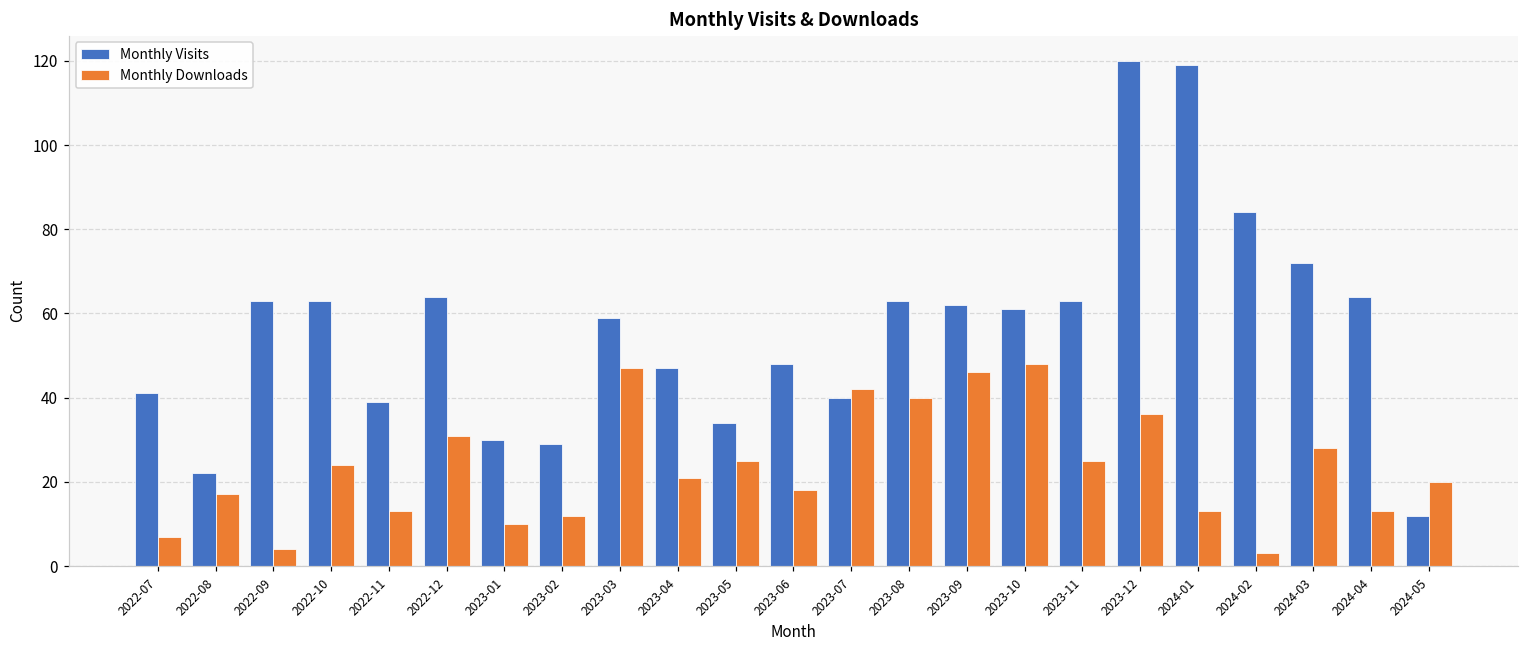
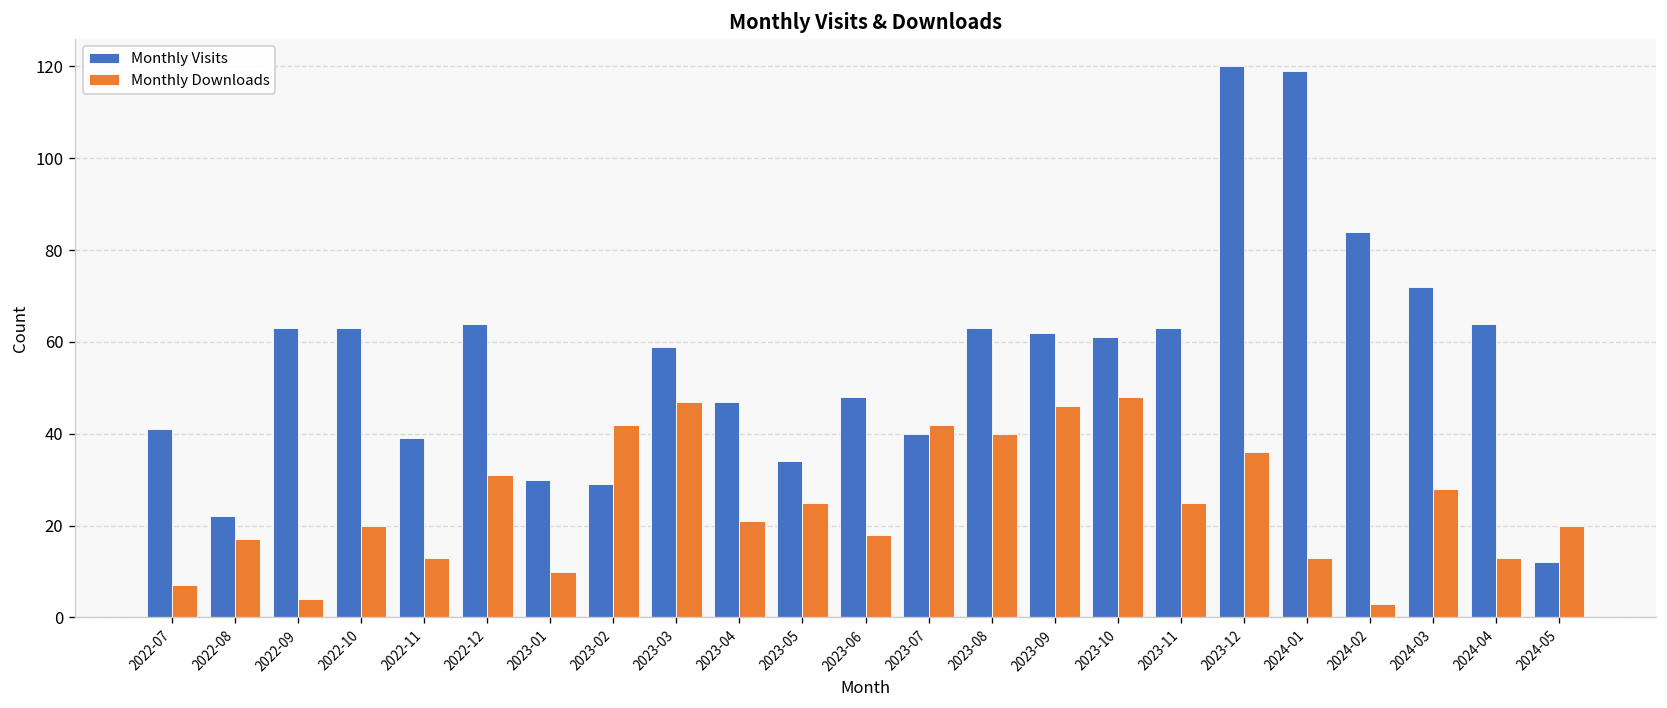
  {
    "Monthly Visits": {
      "2022-07": 41,
      "2022-08": 22,
      "2022-09": 63,
      "2022-10": 63,
      "2022-11": 39,
      "2022-12": 64,
      "2023-01": 30,
      "2023-02": 29,
      "2023-03": 59,
      "2023-04": 47,
      "2023-05": 34,
      "2023-06": 48,
      "2023-07": 40,
      "2023-08": 63,
      "2023-09": 62,
      "2023-10": 61,
      "2023-11": 63,
      "2023-12": 120,
      "2024-01": 119,
      "2024-02": 84,
      "2024-03": 72,
      "2024-04": 64,
      "2024-05": 12
    },
    "Monthly Downloads": {
      "2022-07": 7,
      "2022-08": 17,
      "2022-09": 4,
-     "2022-10": 24,
+     "2022-10": 20,
      "2022-11": 13,
      "2022-12": 31,
      "2023-01": 10,
-     "2023-02": 12,
+     "2023-02": 42,
      "2023-03": 47,
      "2023-04": 21,
      "2023-05": 25,
      "2023-06": 18,
      "2023-07": 42,
      "2023-08": 40,
      "2023-09": 46,
      "2023-10": 48,
      "2023-11": 25,
      "2023-12": 36,
      "2024-01": 13,
      "2024-02": 3,
      "2024-03": 28,
      "2024-04": 13,
      "2024-05": 20
    }
  }
